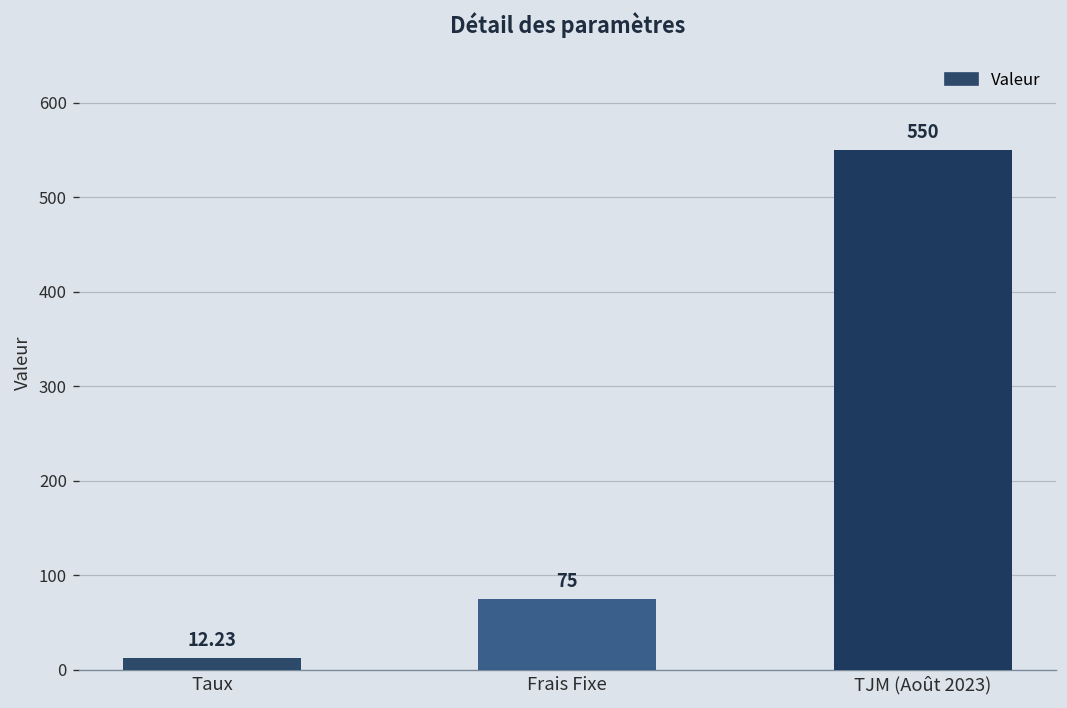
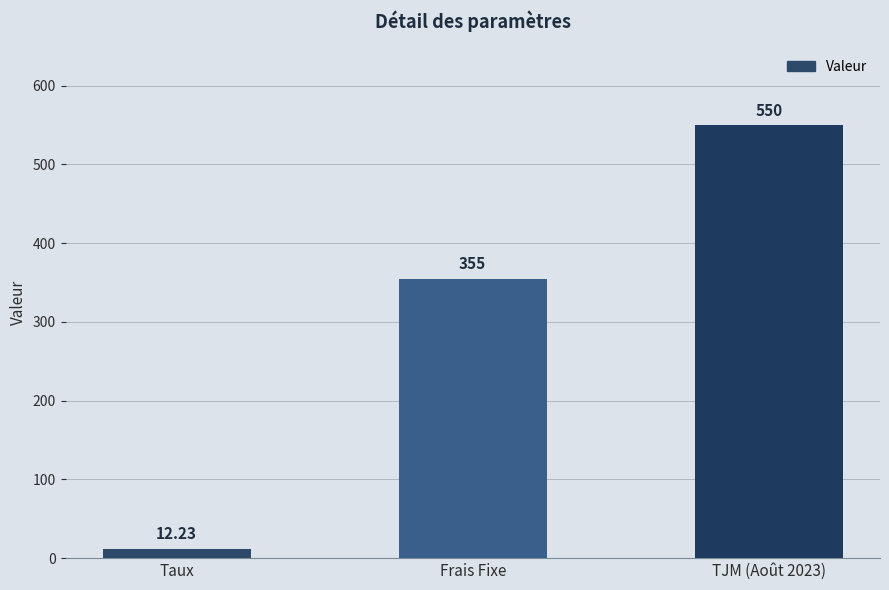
  {
    "Taux": 12.23,
-   "Frais Fixe": 75,
+   "Frais Fixe": 355,
    "TJM (Août 2023)": 550
  }
